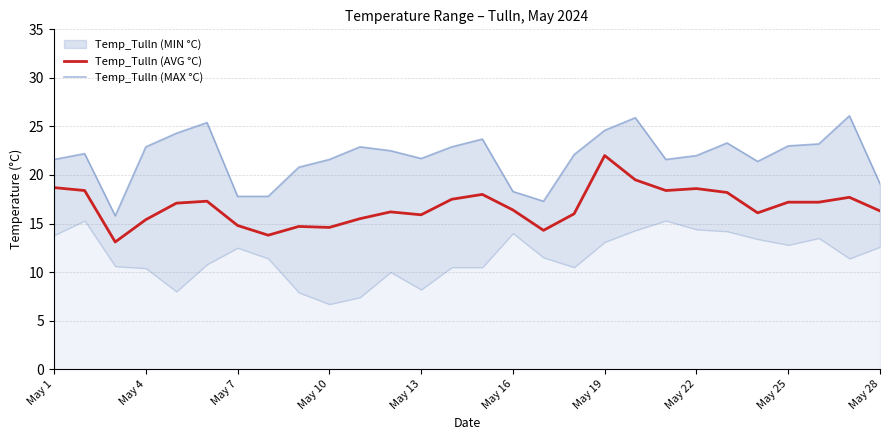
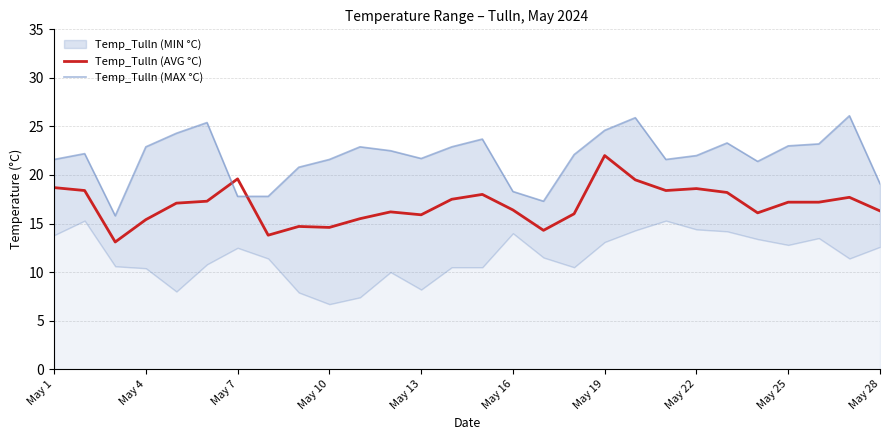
  {
    "Temp_Tulln (AVG °C)": {
      "May 1": 19,
      "May 4": 15,
-     "May 7": 15,
+     "May 7": 20,
      "May 10": 15,
      "May 13": 16,
      "May 16": 16,
      "May 19": 22,
      "May 22": 19,
      "May 25": 17,
      "May 28": 16
    }
  }
